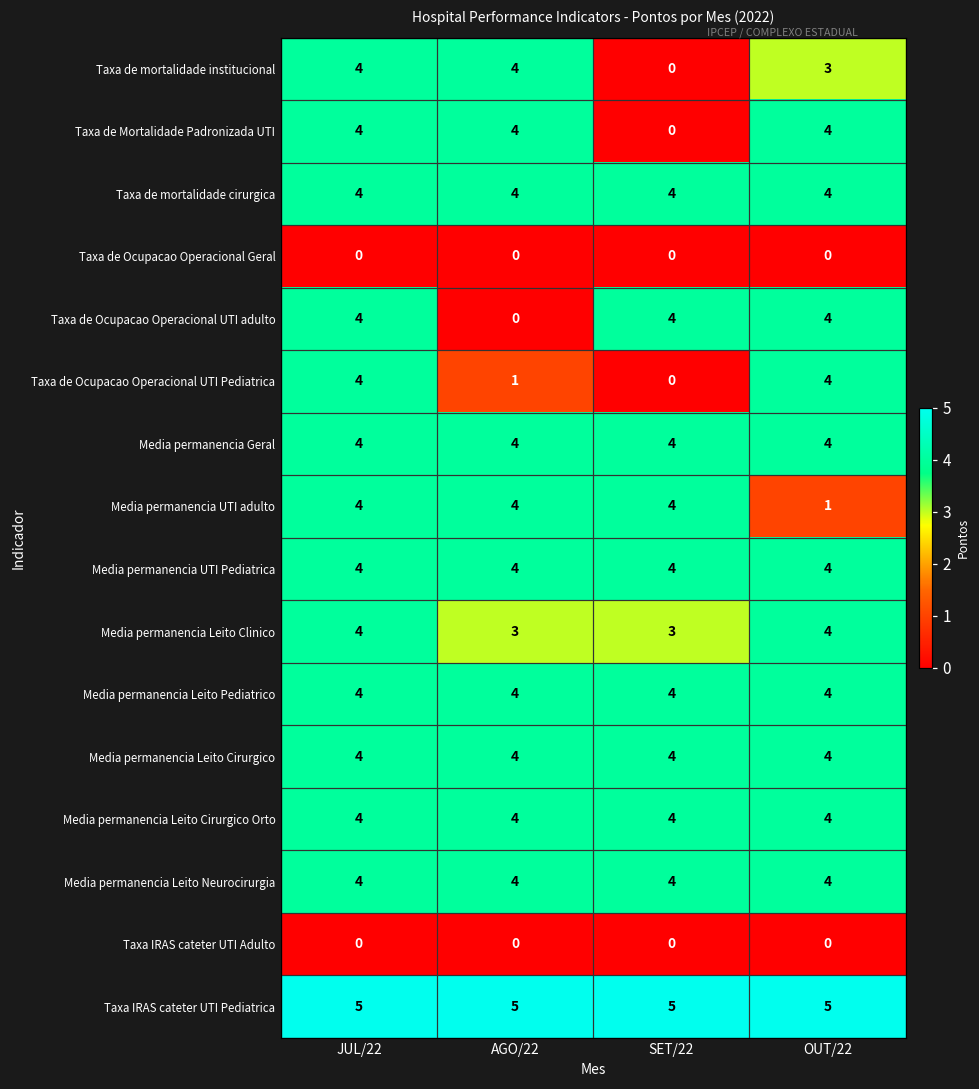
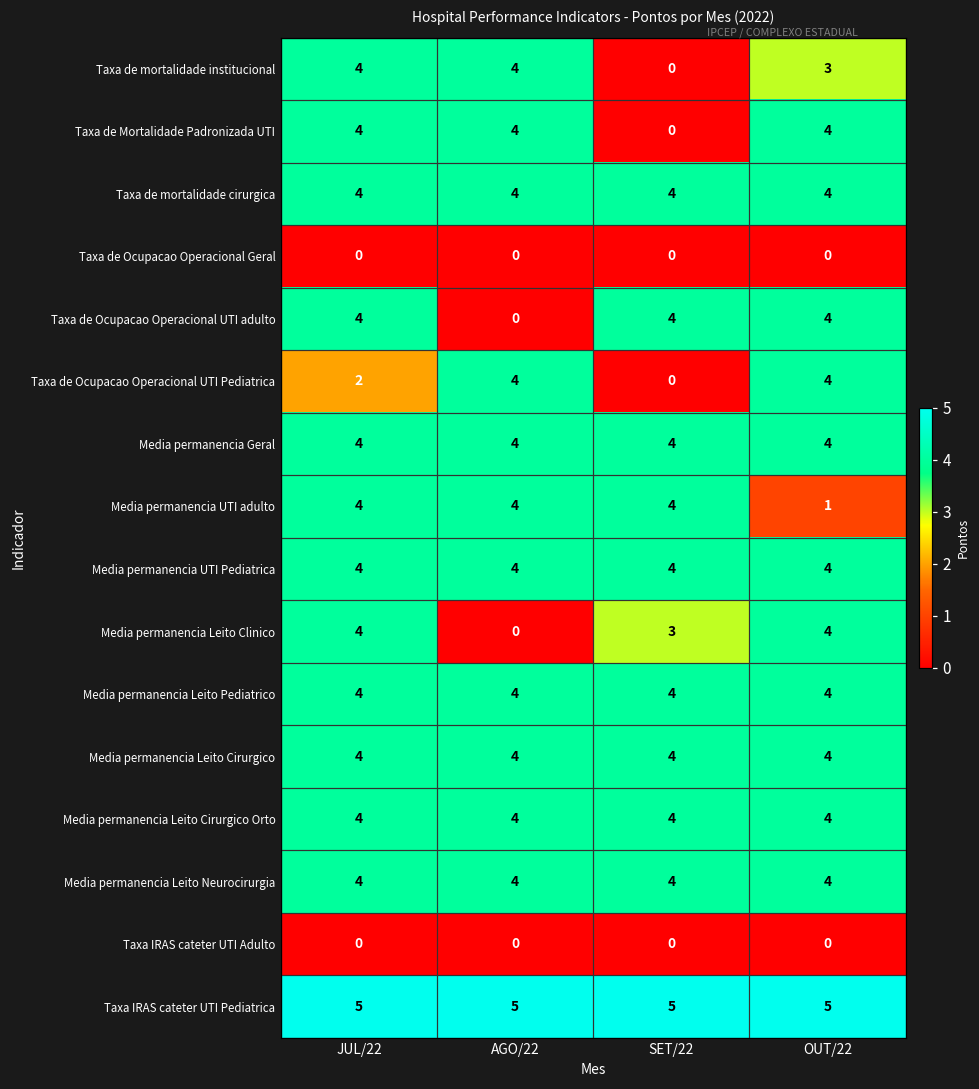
  {
    "Taxa de mortalidade institucional": {
      "JUL/22": 4,
      "AGO/22": 4,
      "SET/22": 0,
      "OUT/22": 3
    },
    "Taxa de Mortalidade Padronizada UTI": {
      "JUL/22": 4,
      "AGO/22": 4,
      "SET/22": 0,
      "OUT/22": 4
    },
    "Taxa de mortalidade cirurgica": {
      "JUL/22": 4,
      "AGO/22": 4,
      "SET/22": 4,
      "OUT/22": 4
    },
    "Taxa de Ocupacao Operacional Geral": {
      "JUL/22": 0,
      "AGO/22": 0,
      "SET/22": 0,
      "OUT/22": 0
    },
    "Taxa de Ocupacao Operacional UTI adulto": {
      "JUL/22": 4,
      "AGO/22": 0,
      "SET/22": 4,
      "OUT/22": 4
    },
    "Taxa de Ocupacao Operacional UTI Pediatrica": {
-     "JUL/22": 4,
-     "AGO/22": 1,
+     "JUL/22": 2,
+     "AGO/22": 4,
      "SET/22": 0,
      "OUT/22": 4
    },
    "Media permanencia Geral": {
      "JUL/22": 4,
      "AGO/22": 4,
      "SET/22": 4,
      "OUT/22": 4
    },
    "Media permanencia UTI adulto": {
      "JUL/22": 4,
      "AGO/22": 4,
      "SET/22": 4,
      "OUT/22": 1
    },
    "Media permanencia UTI Pediatrica": {
      "JUL/22": 4,
      "AGO/22": 4,
      "SET/22": 4,
      "OUT/22": 4
    },
    "Media permanencia Leito Clinico": {
      "JUL/22": 4,
-     "AGO/22": 3,
+     "AGO/22": 0,
      "SET/22": 3,
      "OUT/22": 4
    },
    "Media permanencia Leito Pediatrico": {
      "JUL/22": 4,
      "AGO/22": 4,
      "SET/22": 4,
      "OUT/22": 4
    },
    "Media permanencia Leito Cirurgico": {
      "JUL/22": 4,
      "AGO/22": 4,
      "SET/22": 4,
      "OUT/22": 4
    },
    "Media permanencia Leito Cirurgico Orto": {
      "JUL/22": 4,
      "AGO/22": 4,
      "SET/22": 4,
      "OUT/22": 4
    },
    "Media permanencia Leito Neurocirurgia": {
      "JUL/22": 4,
      "AGO/22": 4,
      "SET/22": 4,
      "OUT/22": 4
    },
    "Taxa IRAS cateter UTI Adulto": {
      "JUL/22": 0,
      "AGO/22": 0,
      "SET/22": 0,
      "OUT/22": 0
    },
    "Taxa IRAS cateter UTI Pediatrica": {
      "JUL/22": 5,
      "AGO/22": 5,
      "SET/22": 5,
      "OUT/22": 5
    }
  }
